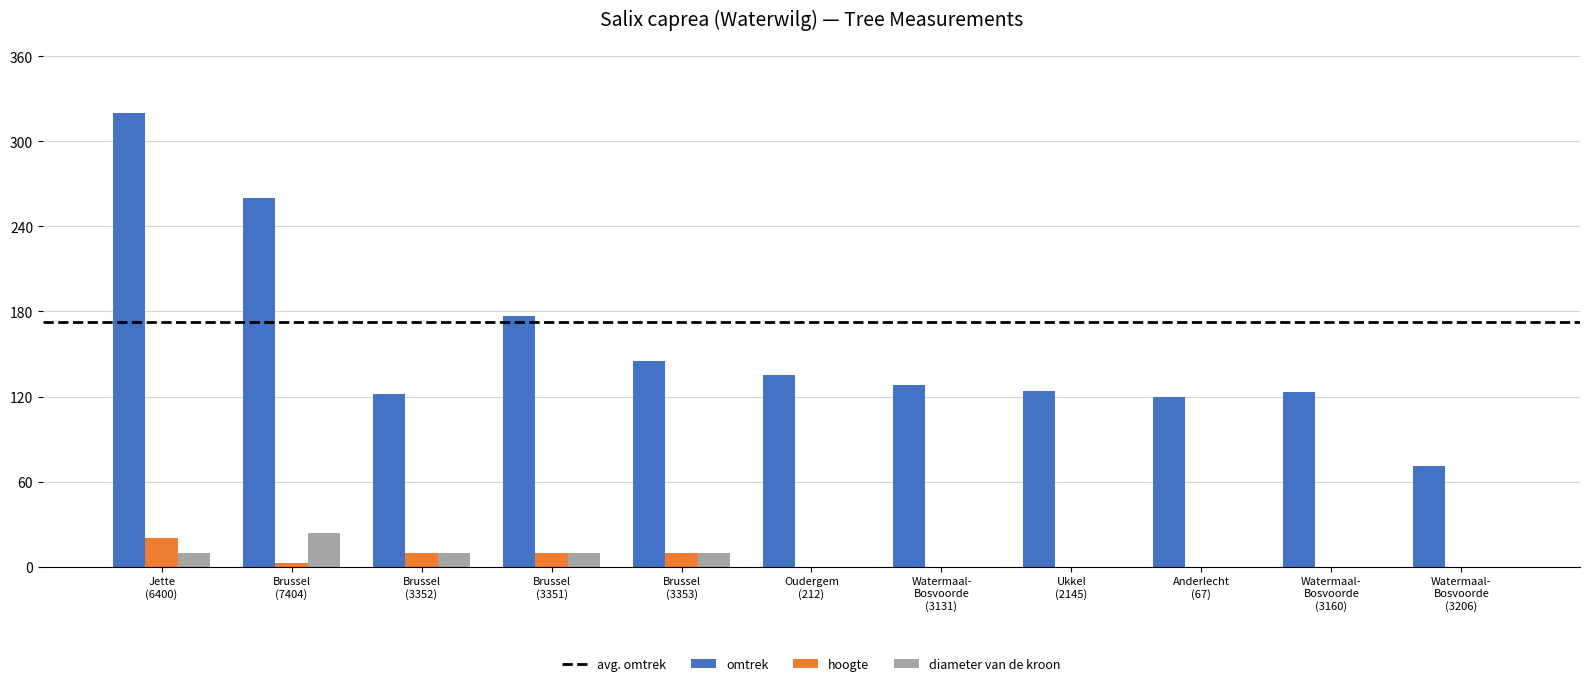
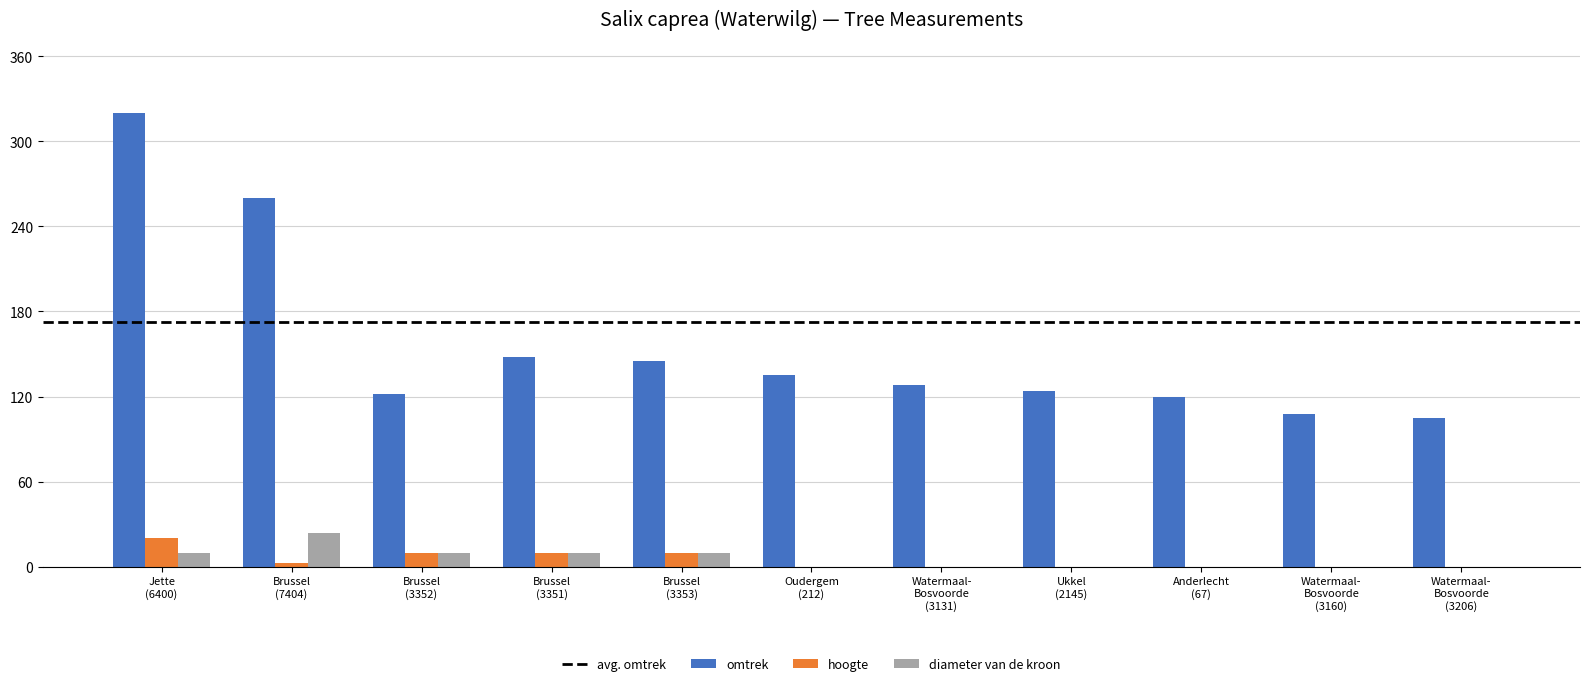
  {
    "omtrek": {
      "Jette (6400)": 320,
      "Brussel (7404)": 260,
      "Brussel (3352)": 122,
-     "Brussel (3351)": 177,
+     "Brussel (3351)": 148,
      "Brussel (3353)": 145,
      "Oudergem (212)": 135,
      "Watermaal- Bosvoorde (3131)": 128,
      "Ukkel (2145)": 124,
      "Anderlecht (67)": 120,
-     "Watermaal- Bosvoorde (3160)": 123,
-     "Watermaal- Bosvoorde (3206)": 71
+     "Watermaal- Bosvoorde (3160)": 108,
+     "Watermaal- Bosvoorde (3206)": 105
    },
    "hoogte": {
      "Jette (6400)": 20,
      "Brussel (7404)": 3,
      "Brussel (3352)": 10,
      "Brussel (3351)": 10,
      "Brussel (3353)": 10,
      "Oudergem (212)": 0,
      "Watermaal- Bosvoorde (3131)": 0,
      "Ukkel (2145)": 0,
      "Anderlecht (67)": 0,
      "Watermaal- Bosvoorde (3160)": 0,
      "Watermaal- Bosvoorde (3206)": 0
    },
    "diameter van de kroon": {
      "Jette (6400)": 10,
      "Brussel (7404)": 24,
      "Brussel (3352)": 10,
      "Brussel (3351)": 10,
      "Brussel (3353)": 10,
      "Oudergem (212)": 0,
      "Watermaal- Bosvoorde (3131)": 0,
      "Ukkel (2145)": 0,
      "Anderlecht (67)": 0,
      "Watermaal- Bosvoorde (3160)": 0,
      "Watermaal- Bosvoorde (3206)": 0
    }
  }
